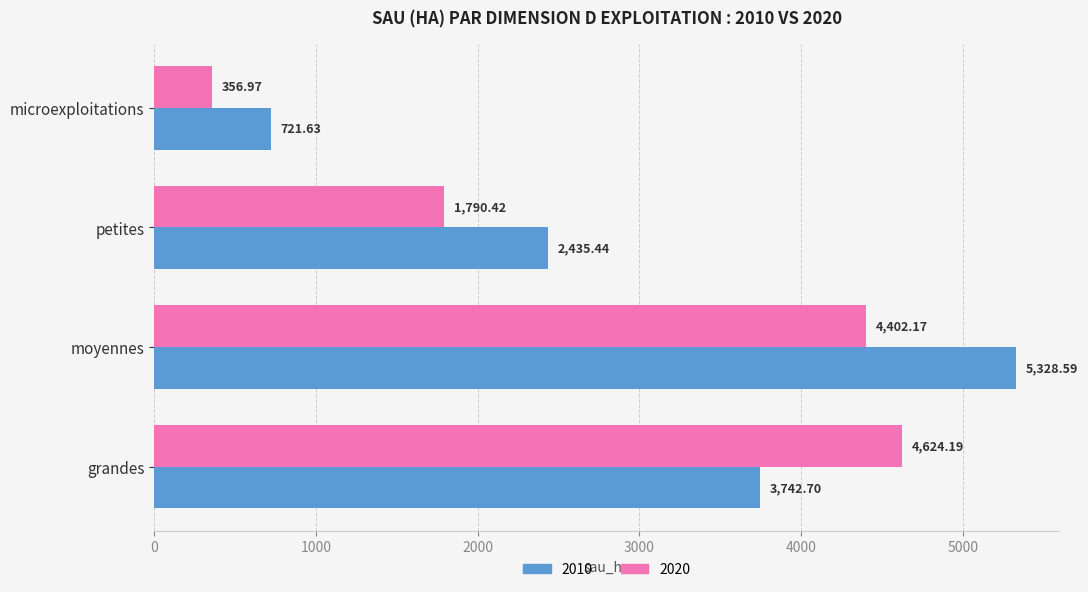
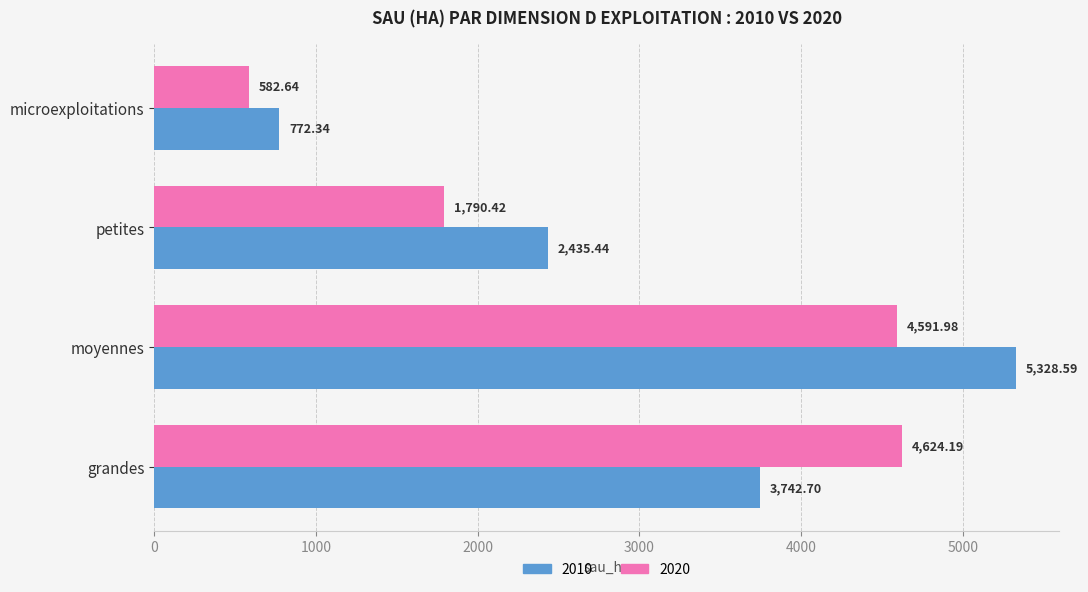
  {
    "2010": {
-     "microexploitations": "721.63",
+     "microexploitations": "772.34",
      "petites": "2,435.44",
      "moyennes": "5,328.59",
      "grandes": "3,742.70"
    },
    "2020": {
-     "microexploitations": "356.97",
+     "microexploitations": "582.64",
      "petites": "1,790.42",
-     "moyennes": "4,402.17",
+     "moyennes": "4,591.98",
      "grandes": "4,624.19"
    }
  }
